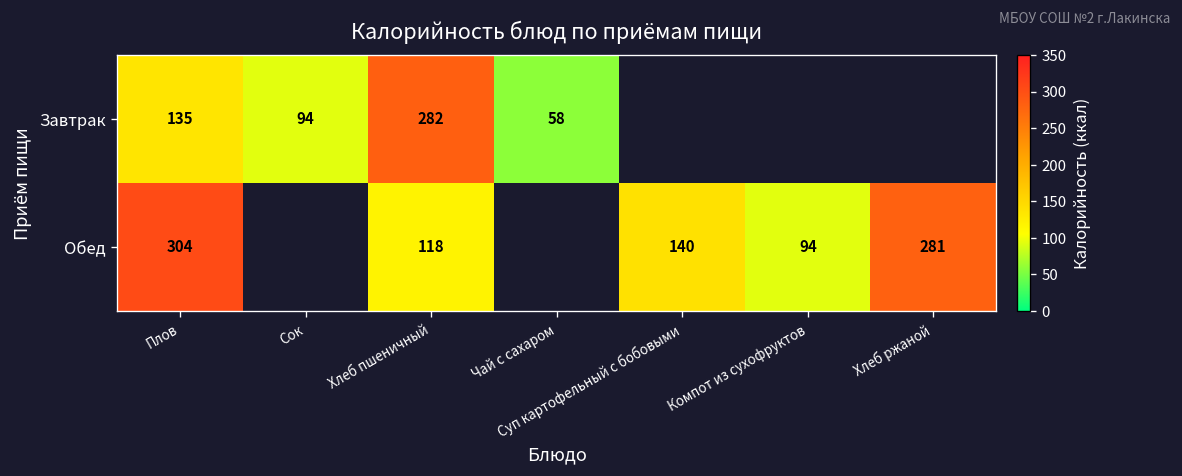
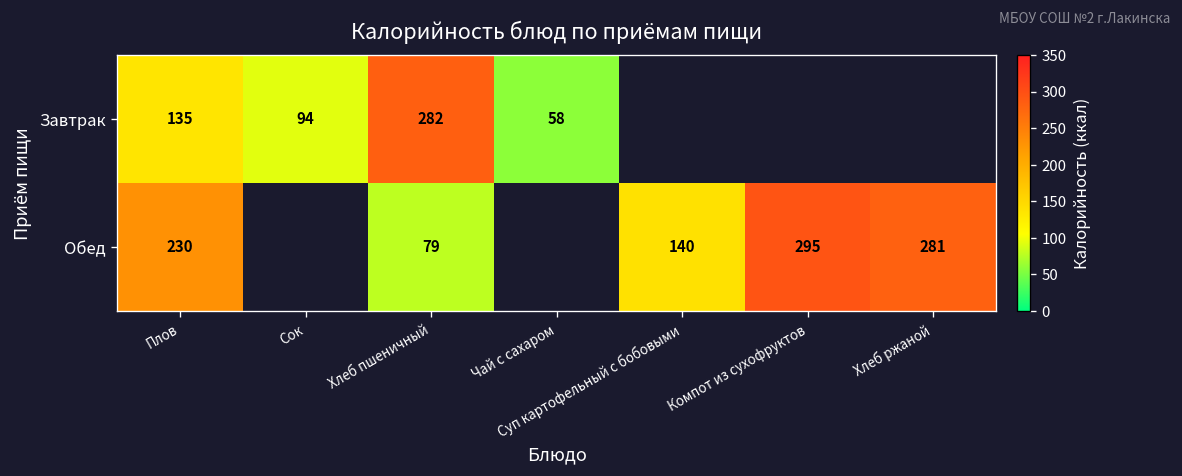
  {
    "Завтрак": {
      "Плов": 135,
      "Сок": 94,
      "Хлеб пшеничный": 282,
      "Чай с сахаром": 58
    },
    "Обед": {
-     "Плов": 304,
-     "Хлеб пшеничный": 118,
+     "Плов": 230,
+     "Хлеб пшеничный": 79,
      "Суп картофельный с бобовыми": 140,
-     "Компот из сухофруктов": 94,
+     "Компот из сухофруктов": 295,
      "Хлеб ржаной": 281
    }
  }
